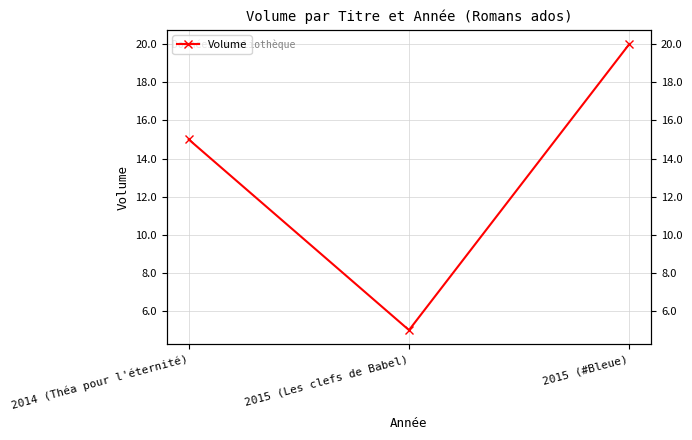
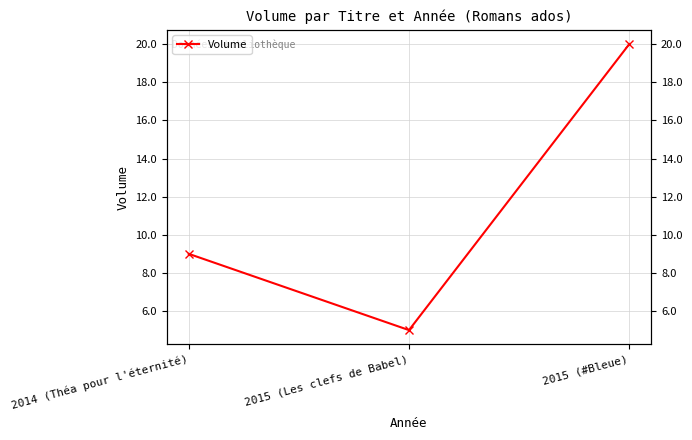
  {
-   "2014 (Théa pour l'éternité)": 15,
+   "2014 (Théa pour l'éternité)": 9,
    "2015 (Les clefs de Babel)": 5,
    "2015 (#Bleue)": 20
  }
